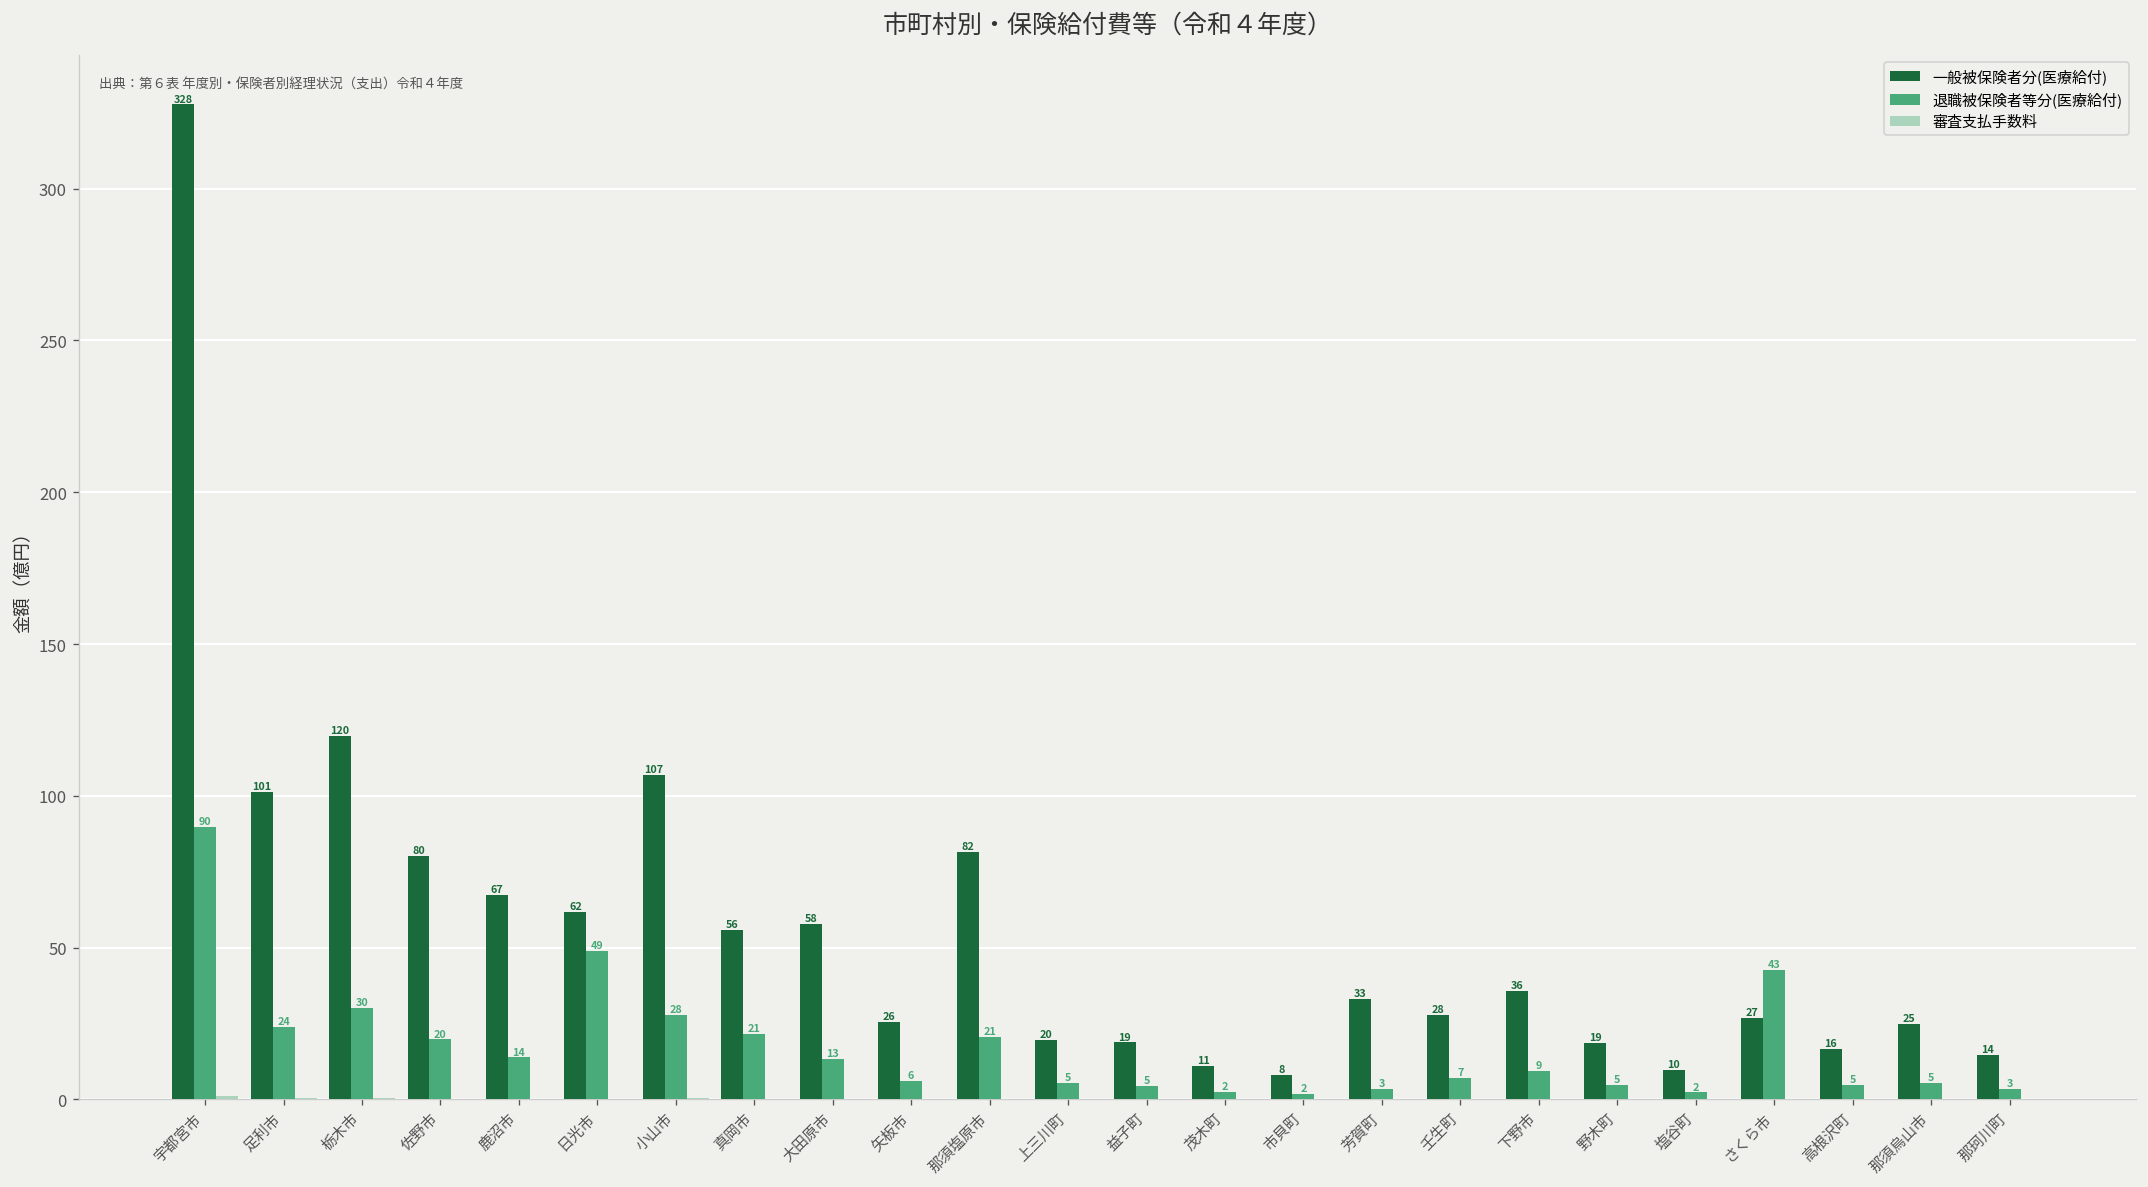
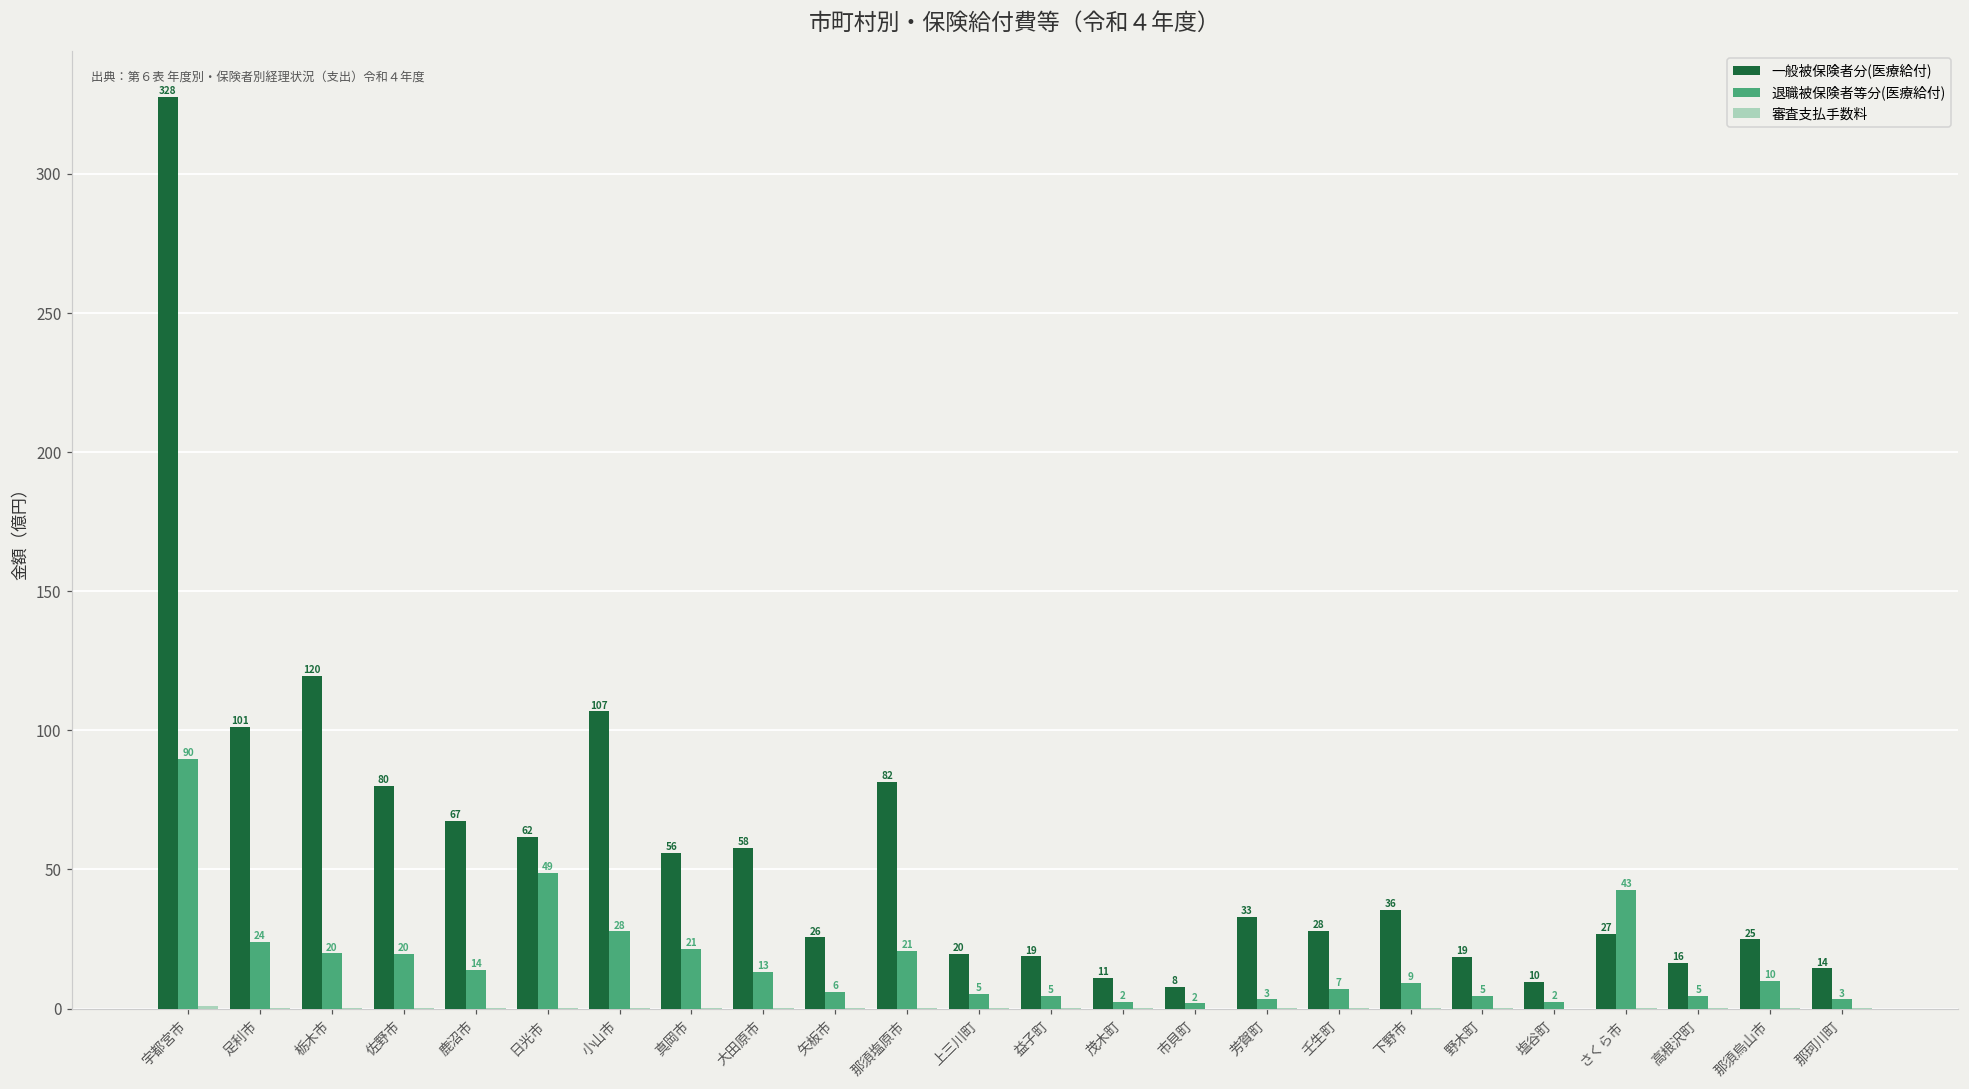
  {
    "一般被保険者分(医療給付)": {
      "宇都宮市": 328,
      "足利市": 101,
      "栃木市": 120,
      "佐野市": 80,
      "鹿沼市": 67,
      "日光市": 62,
      "小山市": 107,
      "真岡市": 56,
      "大田原市": 58,
      "矢板市": 26,
      "那須塩原市": 82,
      "上三川町": 20,
      "益子町": 19,
      "茂木町": 11,
      "市貝町": 8,
      "芳賀町": 33,
      "壬生町": 28,
      "下野市": 36,
      "野木町": 19,
      "塩谷町": 10,
      "さくら市": 27,
      "高根沢町": 16,
      "那須烏山市": 25,
      "那珂川町": 14
    },
    "退職被保険者等分(医療給付)": {
      "宇都宮市": 90,
      "足利市": 24,
-     "栃木市": 30,
+     "栃木市": 20,
      "佐野市": 20,
      "鹿沼市": 14,
      "日光市": 49,
      "小山市": 28,
      "真岡市": 21,
      "大田原市": 13,
      "矢板市": 6,
      "那須塩原市": 21,
      "上三川町": 5,
      "益子町": 5,
      "茂木町": 2,
      "市貝町": 2,
      "芳賀町": 3,
      "壬生町": 7,
      "下野市": 9,
      "野木町": 5,
      "塩谷町": 2,
      "さくら市": 43,
      "高根沢町": 5,
-     "那須烏山市": 5,
+     "那須烏山市": 10,
      "那珂川町": 3
    },
    "審査支払手数料": {
      "宇都宮市": 1
    }
  }
